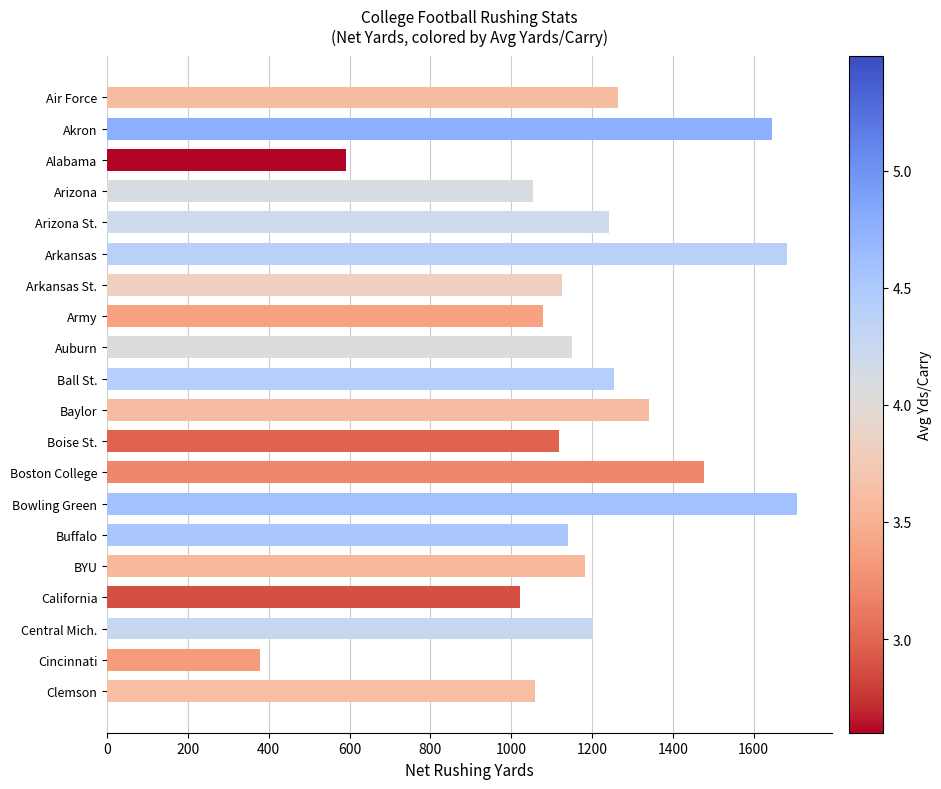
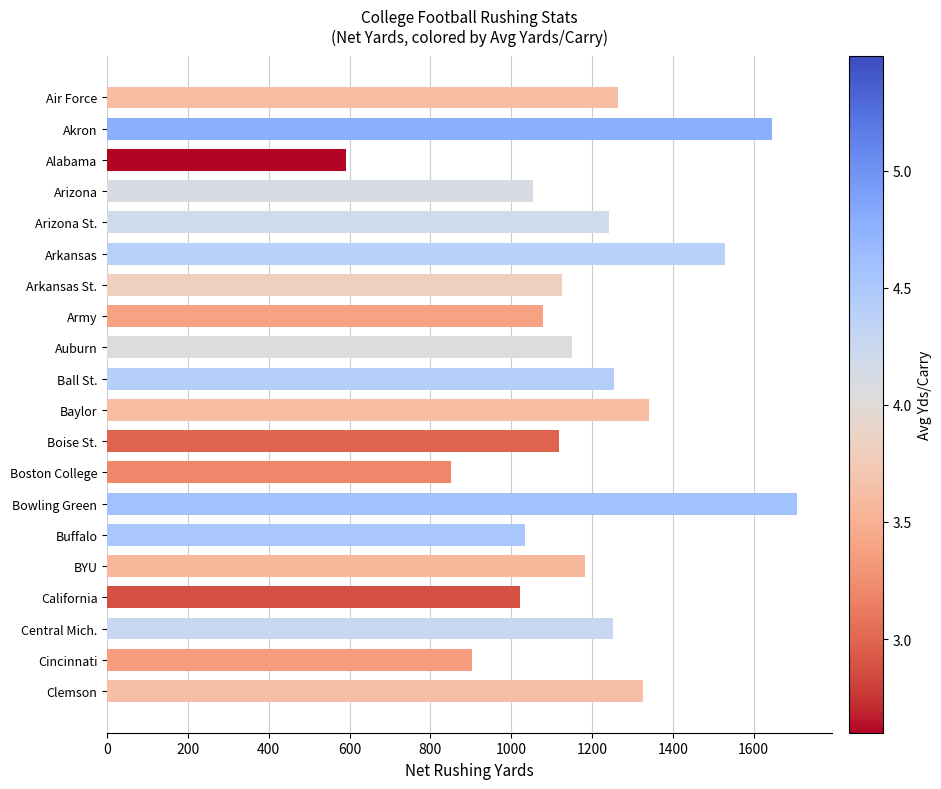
  {
    "Air Force": 1270,
    "Akron": 1650,
    "Alabama": 590,
    "Arizona": 1050,
    "Arizona St.": 1240,
-   "Arkansas": 1680,
+   "Arkansas": 1530,
    "Arkansas St.": 1130,
    "Army": 1080,
    "Auburn": 1150,
    "Ball St.": 1250,
    "Baylor": 1340,
    "Boise St.": 1120,
-   "Boston College": 1480,
+   "Boston College": 850,
    "Bowling Green": 1710,
-   "Buffalo": 1140,
+   "Buffalo": 1040,
    "BYU": 1180,
    "California": 1020,
-   "Central Mich.": 1200,
-   "Cincinnati": 380,
-   "Clemson": 1060
+   "Central Mich.": 1250,
+   "Cincinnati": 900,
+   "Clemson": 1330
  }
